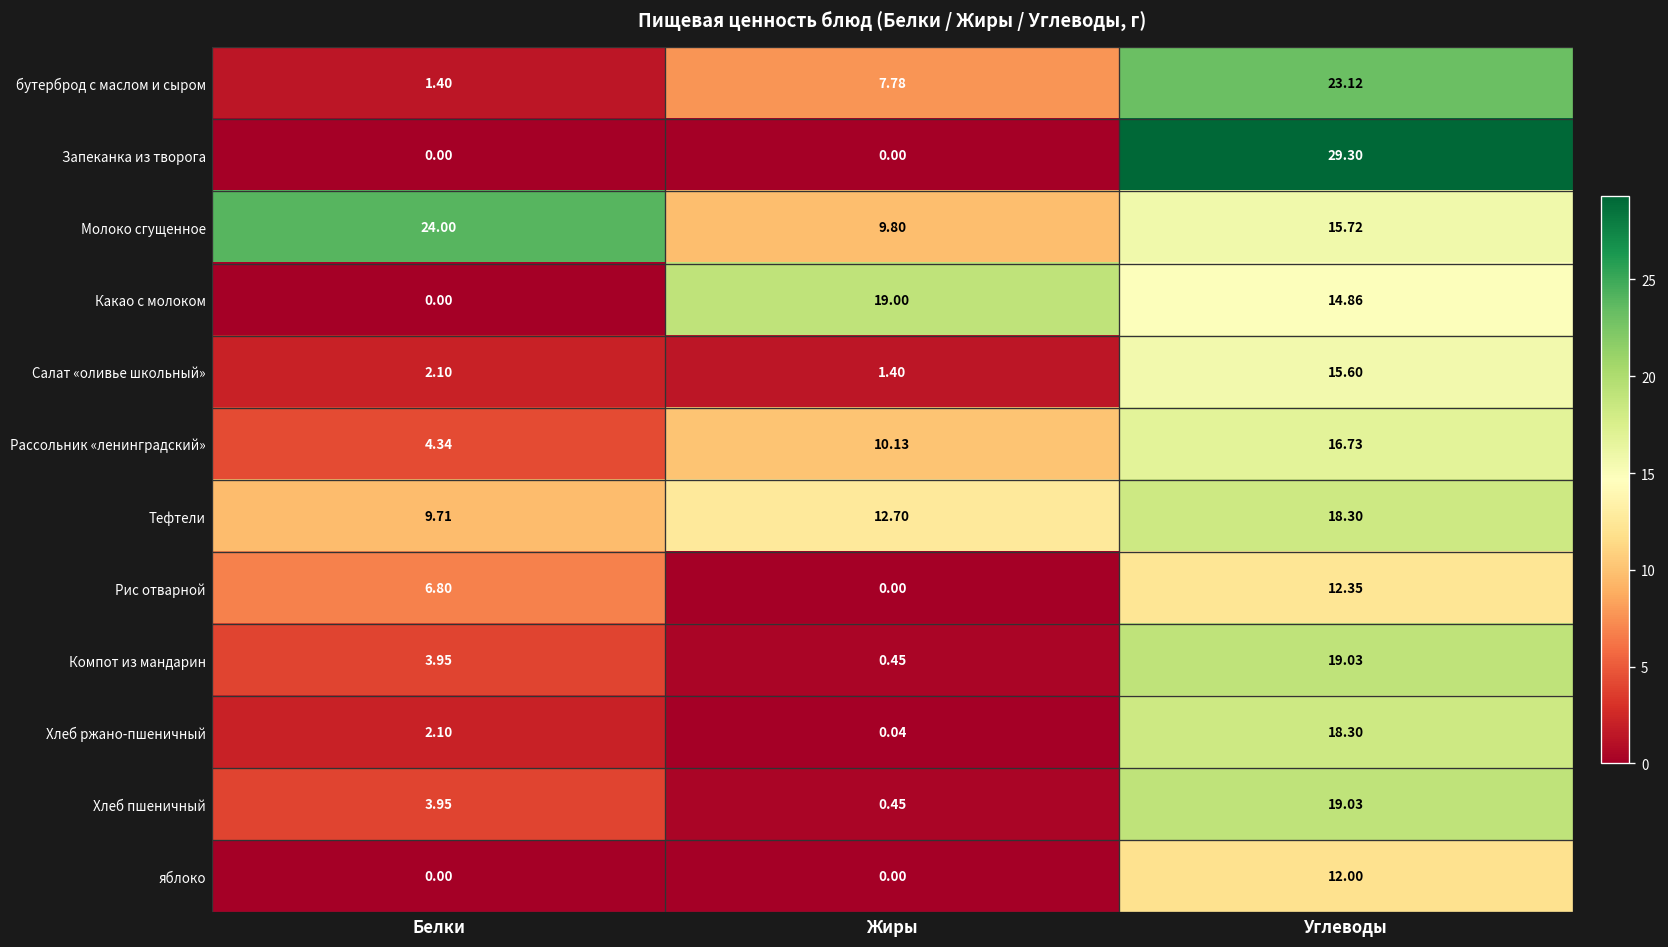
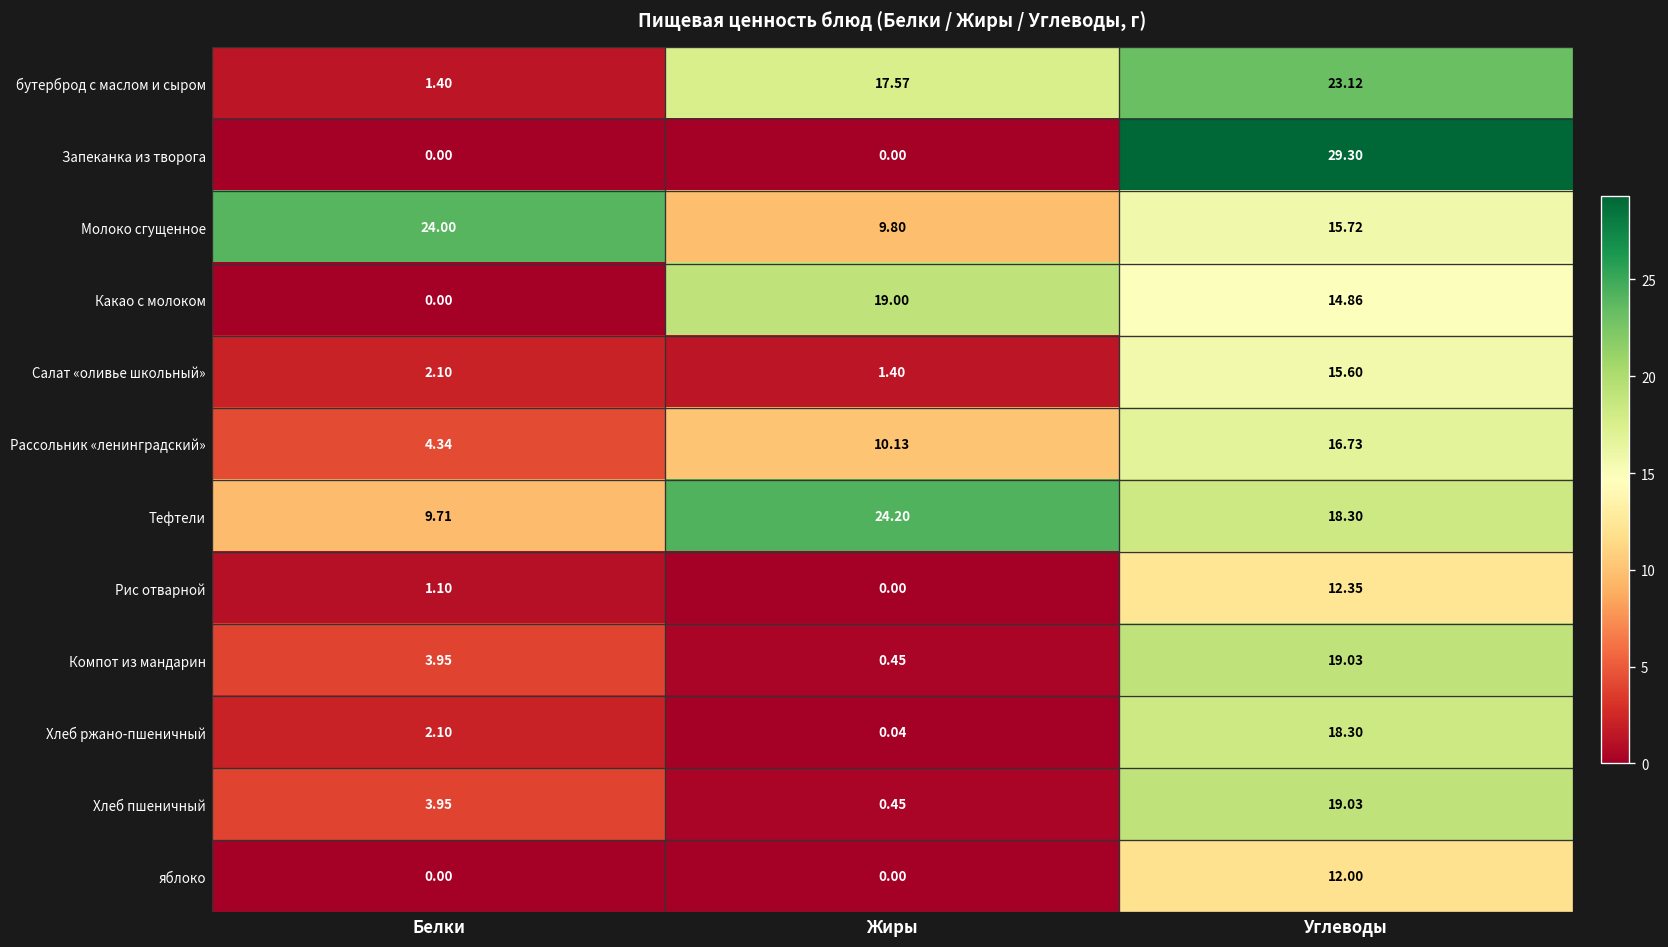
  {
    "бутерброд с маслом и сыром": {
      "Белки": 1.40,
-     "Жиры": 7.78,
+     "Жиры": 17.57,
      "Углеводы": 23.12
    },
    "Запеканка из творога": {
      "Белки": 0.00,
      "Жиры": 0.00,
      "Углеводы": 29.30
    },
    "Молоко сгущенное": {
      "Белки": 24.00,
      "Жиры": 9.80,
      "Углеводы": 15.72
    },
    "Какао с молоком": {
      "Белки": 0.00,
      "Жиры": 19.00,
      "Углеводы": 14.86
    },
    "Салат «оливье школьный»": {
      "Белки": 2.10,
      "Жиры": 1.40,
      "Углеводы": 15.60
    },
    "Рассольник «ленинградский»": {
      "Белки": 4.34,
      "Жиры": 10.13,
      "Углеводы": 16.73
    },
    "Тефтели": {
      "Белки": 9.71,
-     "Жиры": 12.70,
+     "Жиры": 24.20,
      "Углеводы": 18.30
    },
    "Рис отварной": {
-     "Белки": 6.80,
+     "Белки": 1.10,
      "Жиры": 0.00,
      "Углеводы": 12.35
    },
    "Компот из мандарин": {
      "Белки": 3.95,
      "Жиры": 0.45,
      "Углеводы": 19.03
    },
    "Хлеб ржано-пшеничный": {
      "Белки": 2.10,
      "Жиры": 0.04,
      "Углеводы": 18.30
    },
    "Хлеб пшеничный": {
      "Белки": 3.95,
      "Жиры": 0.45,
      "Углеводы": 19.03
    },
    "яблоко": {
      "Белки": 0.00,
      "Жиры": 0.00,
      "Углеводы": 12.00
    }
  }
